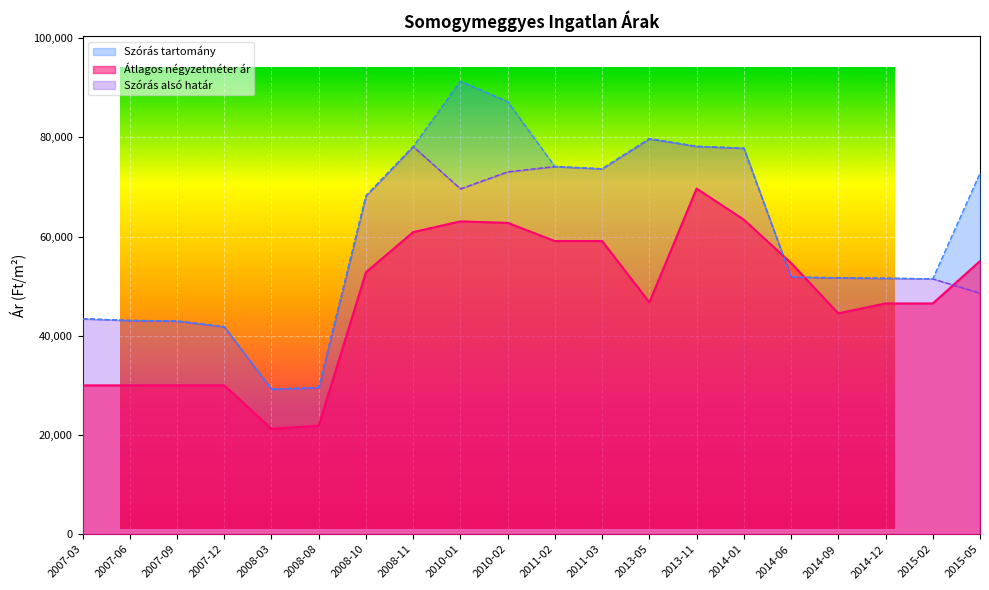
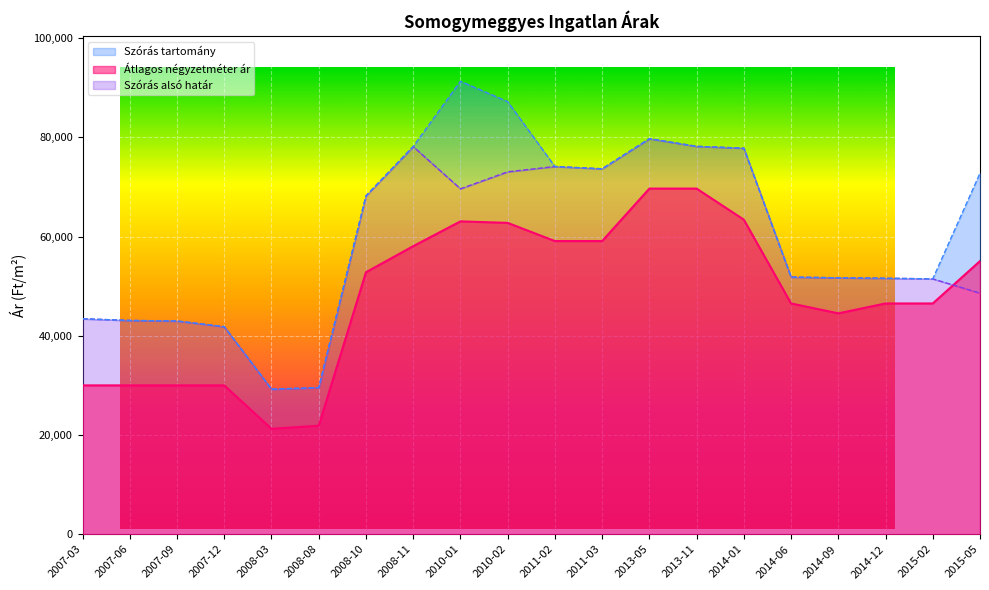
  {
    "Átlagos négyzetméter ár": {
      "2007-03": "30,000",
      "2007-06": "30,000",
      "2007-09": "30,000",
      "2007-12": "30,000",
      "2008-03": "21,000",
      "2008-08": "22,000",
      "2008-10": "53,000",
-     "2008-11": "61,000",
+     "2008-11": "58,000",
      "2010-01": "63,000",
      "2010-02": "63,000",
      "2011-02": "59,000",
      "2011-03": "59,000",
-     "2013-05": "47,000",
+     "2013-05": "70,000",
      "2013-11": "70,000",
      "2014-01": "63,000",
-     "2014-06": "55,000",
+     "2014-06": "47,000",
      "2014-09": "45,000",
      "2014-12": "47,000",
      "2015-02": "47,000",
      "2015-05": "55,000"
    }
  }
